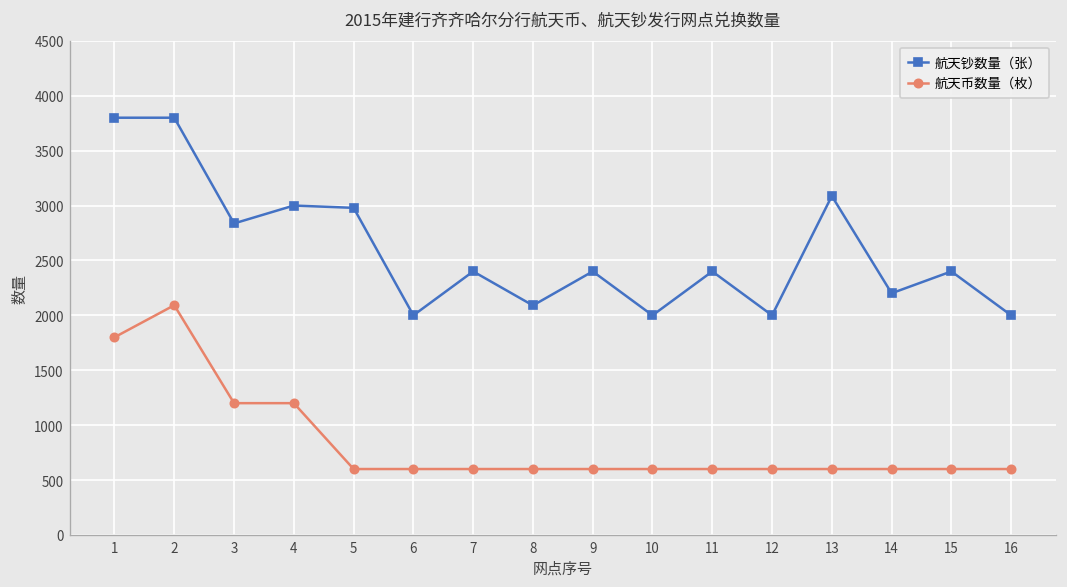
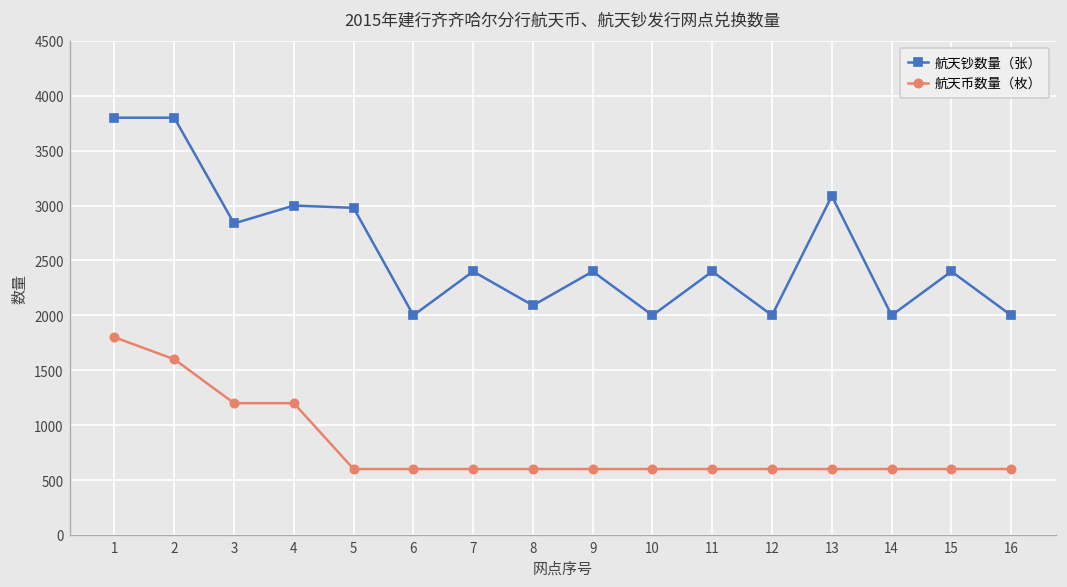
  {
    "航天钞数量（张）": {
      "1": 3800,
      "2": 3800,
      "3": 2800,
      "4": 3000,
      "5": 3000,
      "6": 2000,
      "7": 2400,
      "8": 2100,
      "9": 2400,
      "10": 2000,
      "11": 2400,
      "12": 2000,
      "13": 3100,
-     "14": 2200,
+     "14": 2000,
      "15": 2400,
      "16": 2000
    },
    "航天币数量（枚）": {
      "1": 1800,
-     "2": 2100,
+     "2": 1600,
      "3": 1200,
      "4": 1200,
      "5": 600,
      "6": 600,
      "7": 600,
      "8": 600,
      "9": 600,
      "10": 600,
      "11": 600,
      "12": 600,
      "13": 600,
      "14": 600,
      "15": 600,
      "16": 600
    }
  }
